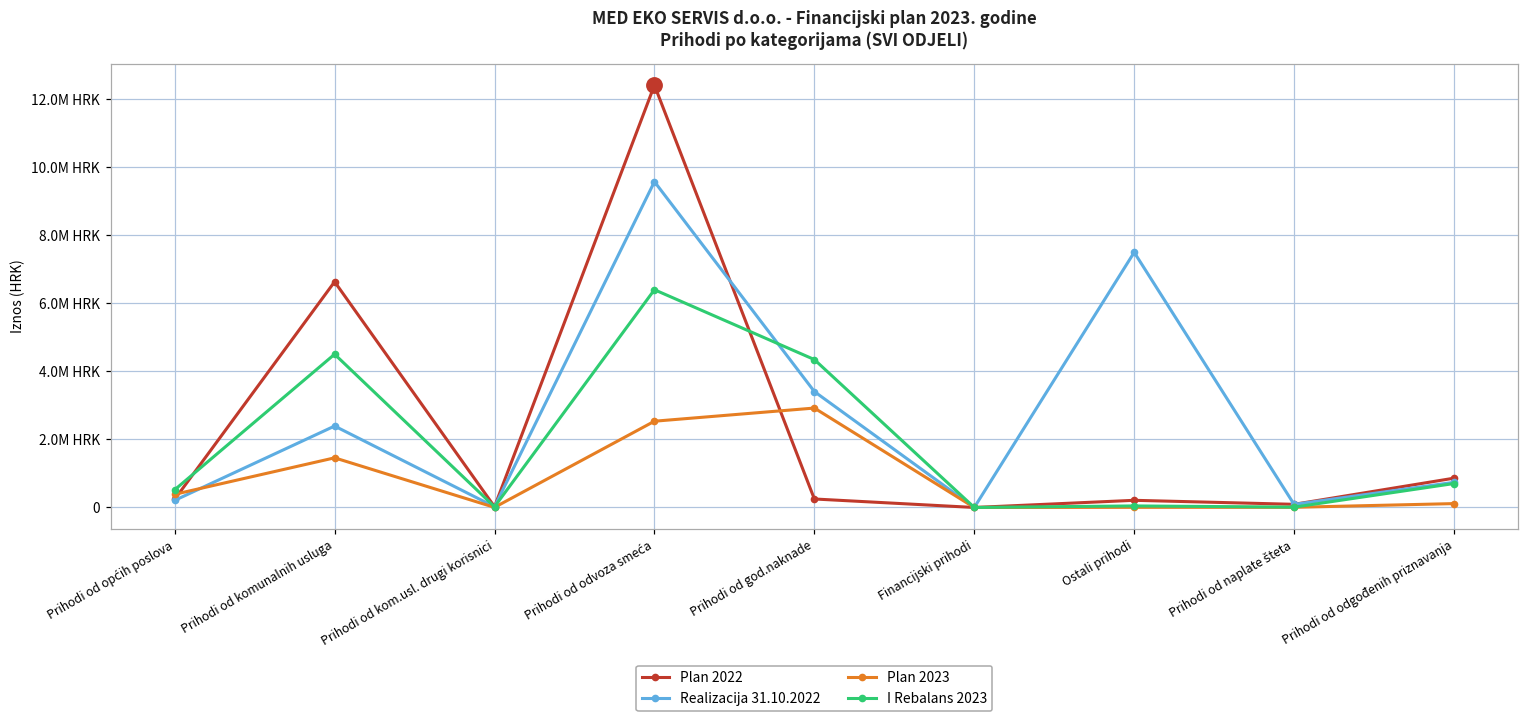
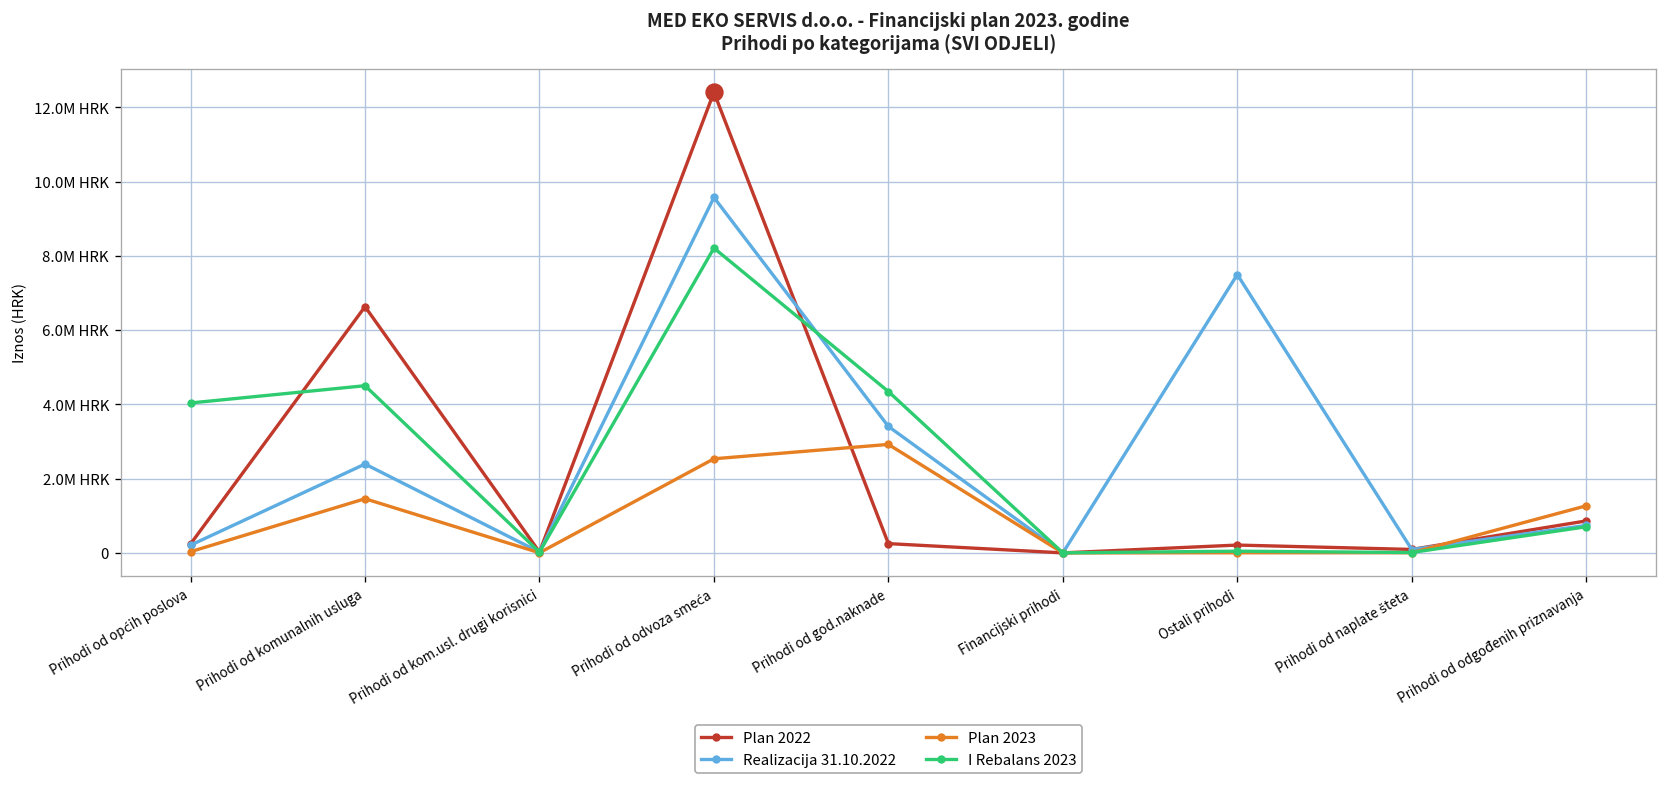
  {
    "Realizacija 31.10.2022": {
      "Prihodi od komunalnih usluga": "2.4M HRK",
      "Prihodi od odvoza smeća": "9.6M HRK",
      "Prihodi od god.naknade": "3.4M HRK",
      "Ostali prihodi": "7.5M HRK"
    },
    "Plan 2023": {
-     "Prihodi od općih poslova": "0.4M HRK",
+     "Prihodi od općih poslova": "0.0M HRK",
      "Prihodi od komunalnih usluga": "1.5M HRK",
      "Prihodi od odvoza smeća": "2.5M HRK",
      "Prihodi od god.naknade": "2.9M HRK",
-     "Prihodi od odgođenih priznavanja": "0.1M HRK"
+     "Prihodi od odgođenih priznavanja": "1.3M HRK"
    },
    "I Rebalans 2023": {
-     "Prihodi od općih poslova": "0.5M HRK",
+     "Prihodi od općih poslova": "4.0M HRK",
      "Prihodi od komunalnih usluga": "4.5M HRK",
-     "Prihodi od odvoza smeća": "6.4M HRK",
+     "Prihodi od odvoza smeća": "8.2M HRK",
      "Prihodi od god.naknade": "4.3M HRK"
    }
  }
